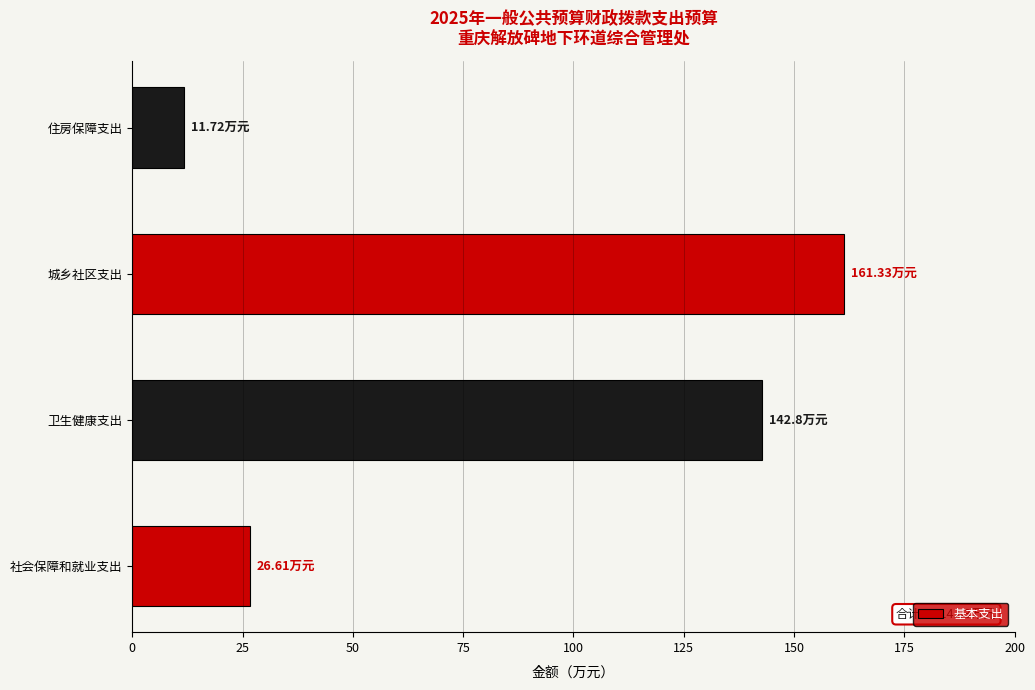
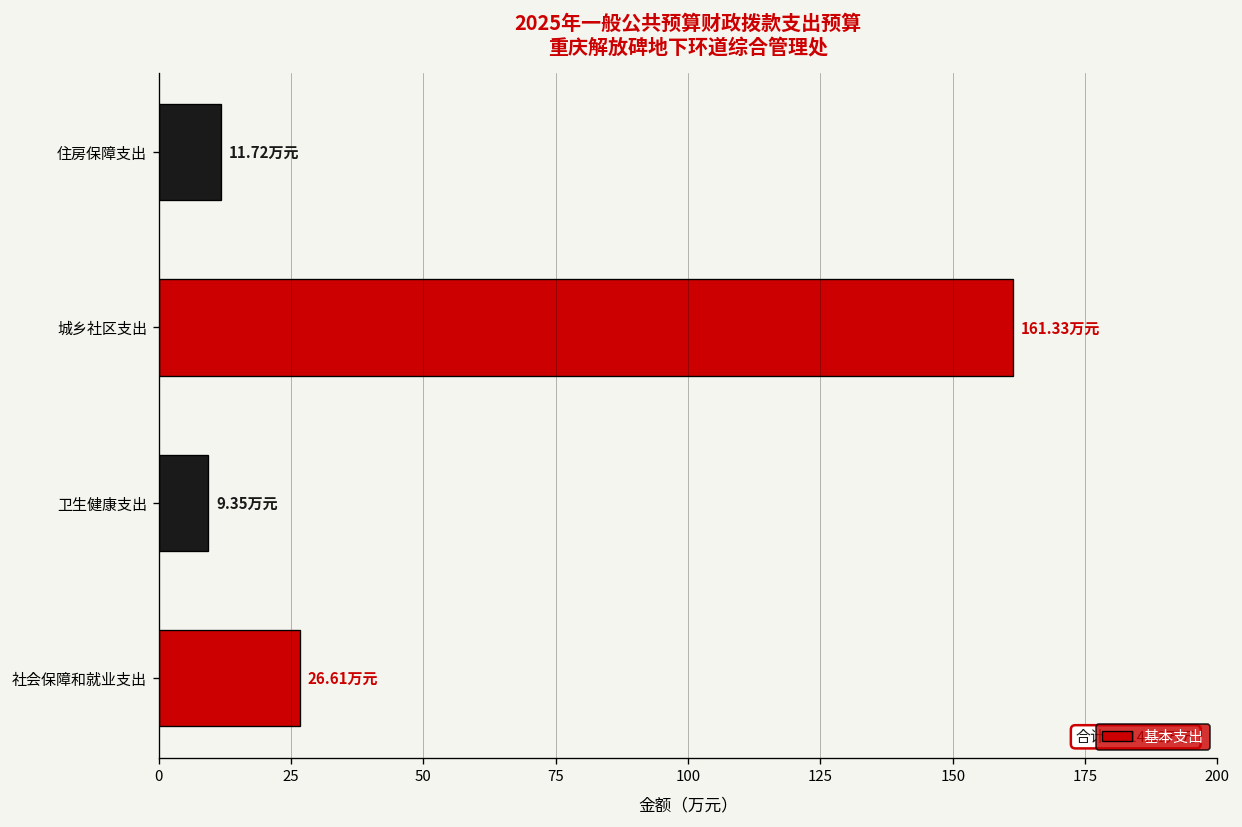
  {
    "住房保障支出": 11.72,
    "城乡社区支出": 161.33,
-   "卫生健康支出": 142.8,
+   "卫生健康支出": 9.35,
    "社会保障和就业支出": 26.61
  }
